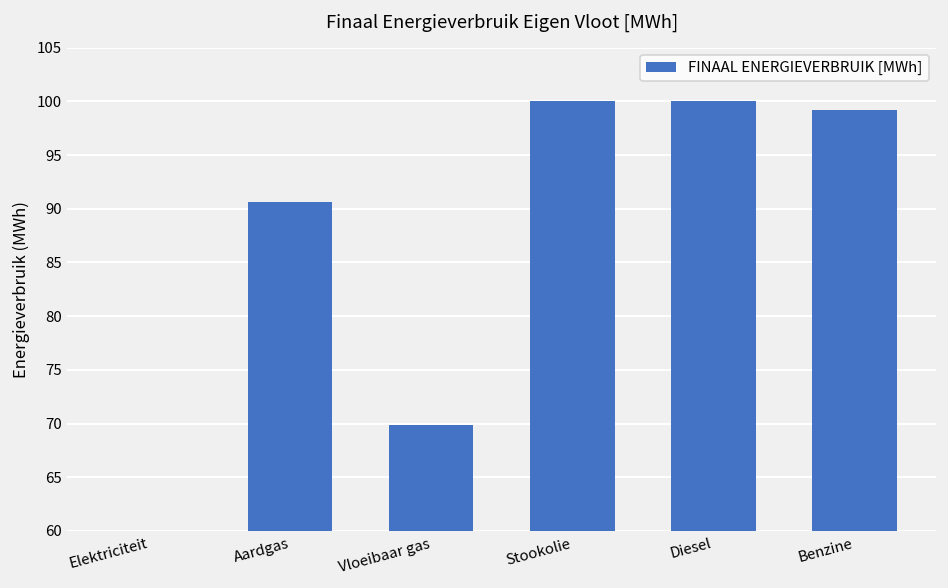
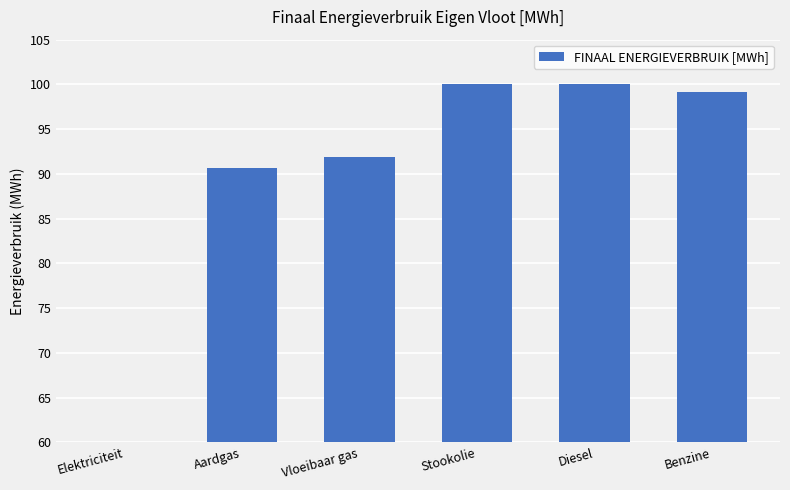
  {
    "Elektriciteit": 60,
    "Aardgas": 91,
-   "Vloeibaar gas": 70,
+   "Vloeibaar gas": 92,
    "Stookolie": 100,
    "Diesel": 100,
    "Benzine": 99
  }
